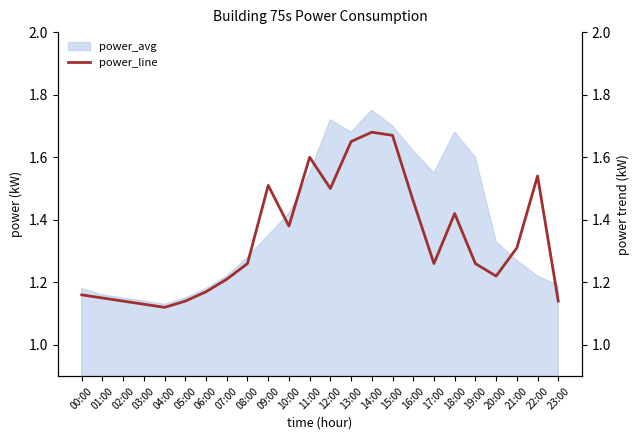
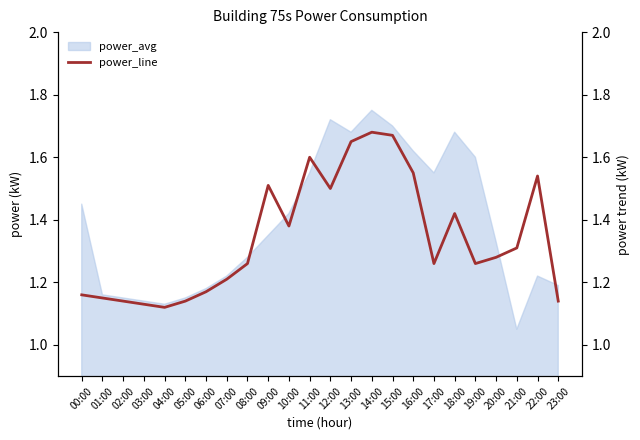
  {
    "power_avg": {
-     "00:00": 1.18,
+     "00:00": 1.45,
      "01:00": 1.16,
      "02:00": 1.15,
      "03:00": 1.14,
      "04:00": 1.13,
      "05:00": 1.15,
      "06:00": 1.18,
      "07:00": 1.22,
      "08:00": 1.28,
      "09:00": 1.35,
      "10:00": 1.42,
      "11:00": 1.55,
      "12:00": 1.72,
      "13:00": 1.68,
      "14:00": 1.75,
      "15:00": 1.70,
      "16:00": 1.62,
      "17:00": 1.55,
      "18:00": 1.68,
      "19:00": 1.60,
      "20:00": 1.33,
-     "21:00": 1.27,
+     "21:00": 1.05,
      "22:00": 1.22,
      "23:00": 1.19
    },
    "power_line": {
      "00:00": 1.16,
      "01:00": 1.15,
      "02:00": 1.14,
      "03:00": 1.13,
      "04:00": 1.12,
      "05:00": 1.14,
      "06:00": 1.17,
      "07:00": 1.21,
      "08:00": 1.26,
      "09:00": 1.51,
      "10:00": 1.38,
      "11:00": 1.60,
      "12:00": 1.50,
      "13:00": 1.65,
      "14:00": 1.68,
      "15:00": 1.67,
-     "16:00": 1.46,
+     "16:00": 1.55,
      "17:00": 1.26,
      "18:00": 1.42,
      "19:00": 1.26,
-     "20:00": 1.22,
+     "20:00": 1.28,
      "21:00": 1.31,
      "22:00": 1.54,
      "23:00": 1.14
    }
  }
